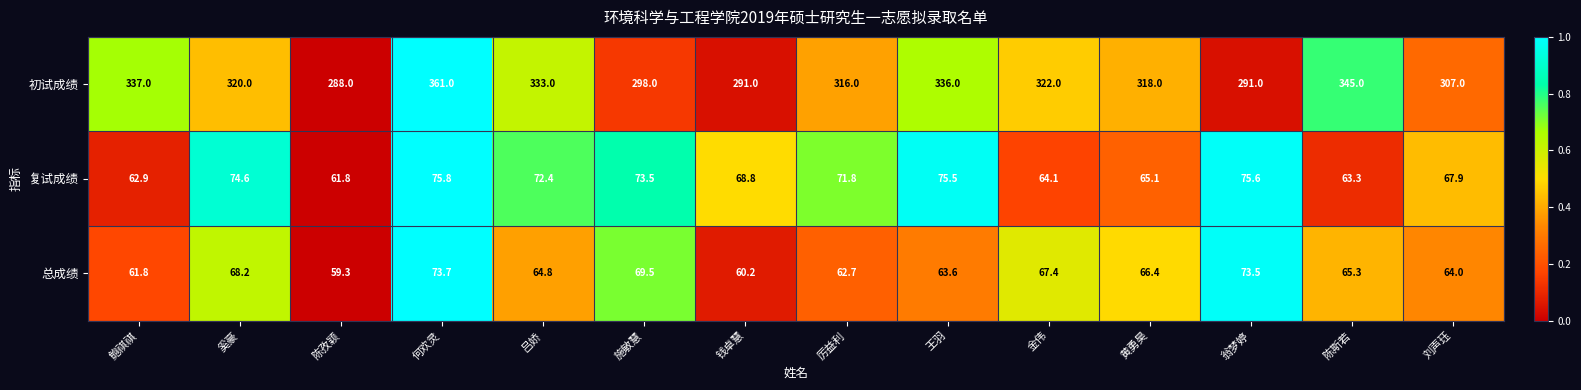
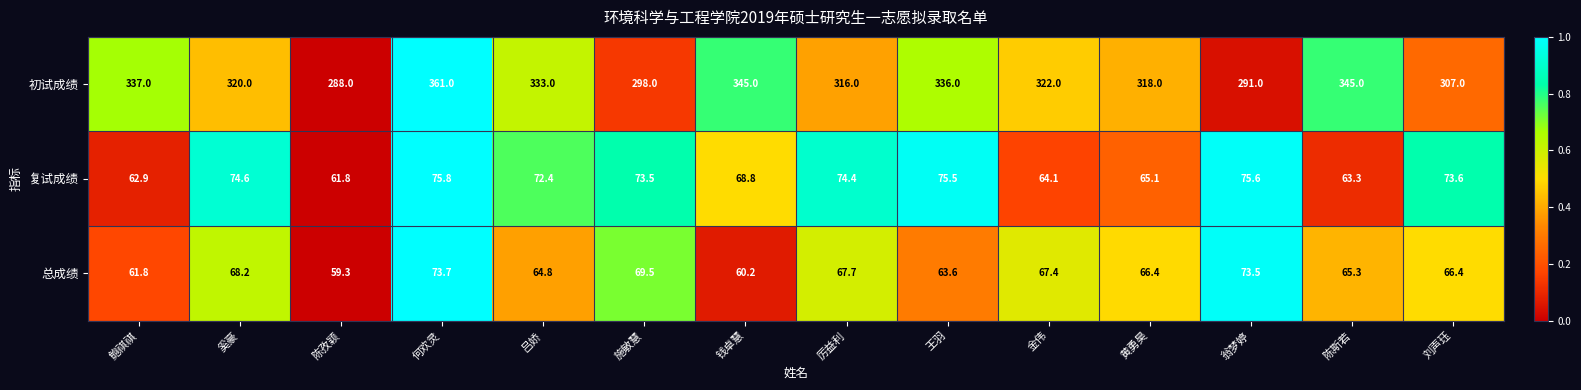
  {
    "初试成绩": {
      "鲍祺祺": 337.0,
      "奚豪": 320.0,
      "陈孜颖": 288.0,
      "何欢灵": 361.0,
      "吕娇": 333.0,
      "施敏慧": 298.0,
-     "钱卓慧": 291.0,
+     "钱卓慧": 345.0,
      "厉益利": 316.0,
      "王羽": 336.0,
      "金伟": 322.0,
      "黄勇昊": 318.0,
      "翁梦婷": 291.0,
      "陈斯若": 345.0,
      "刘声珏": 307.0
    },
    "复试成绩": {
      "鲍祺祺": 62.9,
      "奚豪": 74.6,
      "陈孜颖": 61.8,
      "何欢灵": 75.8,
      "吕娇": 72.4,
      "施敏慧": 73.5,
      "钱卓慧": 68.8,
-     "厉益利": 71.8,
+     "厉益利": 74.4,
      "王羽": 75.5,
      "金伟": 64.1,
      "黄勇昊": 65.1,
      "翁梦婷": 75.6,
      "陈斯若": 63.3,
-     "刘声珏": 67.9
+     "刘声珏": 73.6
    },
    "总成绩": {
      "鲍祺祺": 61.8,
      "奚豪": 68.2,
      "陈孜颖": 59.3,
      "何欢灵": 73.7,
      "吕娇": 64.8,
      "施敏慧": 69.5,
      "钱卓慧": 60.2,
-     "厉益利": 62.7,
+     "厉益利": 67.7,
      "王羽": 63.6,
      "金伟": 67.4,
      "黄勇昊": 66.4,
      "翁梦婷": 73.5,
      "陈斯若": 65.3,
-     "刘声珏": 64.0
+     "刘声珏": 66.4
    }
  }
